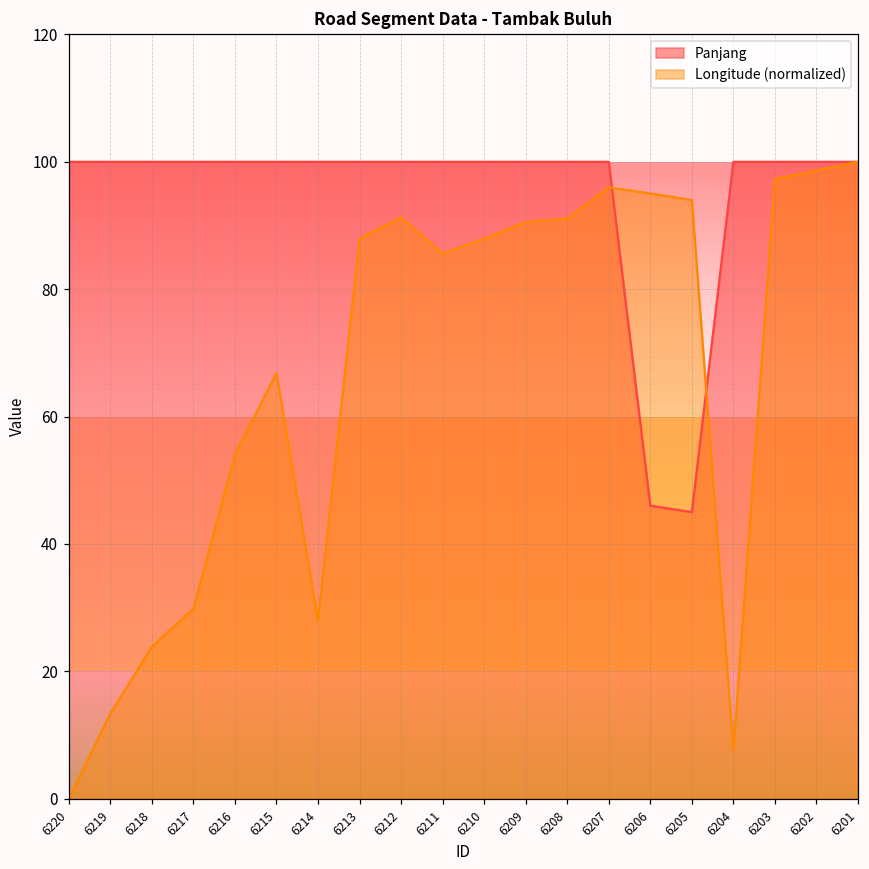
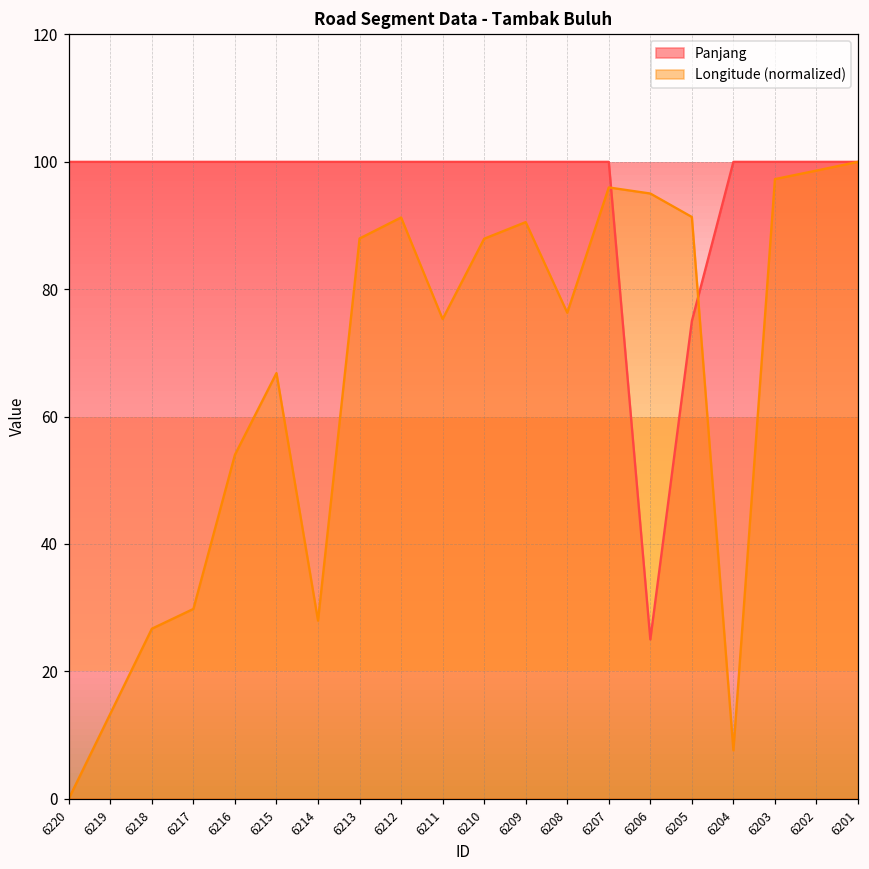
  {
    "Panjang": {
      "6220": 100,
      "6219": 100,
      "6218": 100,
      "6217": 100,
      "6216": 100,
      "6215": 100,
      "6214": 100,
      "6213": 100,
      "6212": 100,
      "6211": 100,
      "6210": 100,
      "6209": 100,
      "6208": 100,
      "6207": 100,
-     "6206": 46,
-     "6205": 45,
+     "6206": 25,
+     "6205": 75,
      "6204": 100,
      "6203": 100,
      "6202": 100
    },
    "Longitude (normalized)": {
      "6220": 0,
      "6219": 13,
-     "6218": 24,
+     "6218": 27,
      "6217": 30,
      "6216": 54,
      "6215": 67,
      "6214": 28,
      "6213": 88,
      "6212": 91,
-     "6211": 86,
+     "6211": 75,
      "6210": 88,
      "6209": 91,
-     "6208": 91,
+     "6208": 76,
      "6207": 96,
      "6206": 95,
-     "6205": 94,
+     "6205": 91,
      "6204": 8,
      "6203": 97,
      "6202": 99
    }
  }
